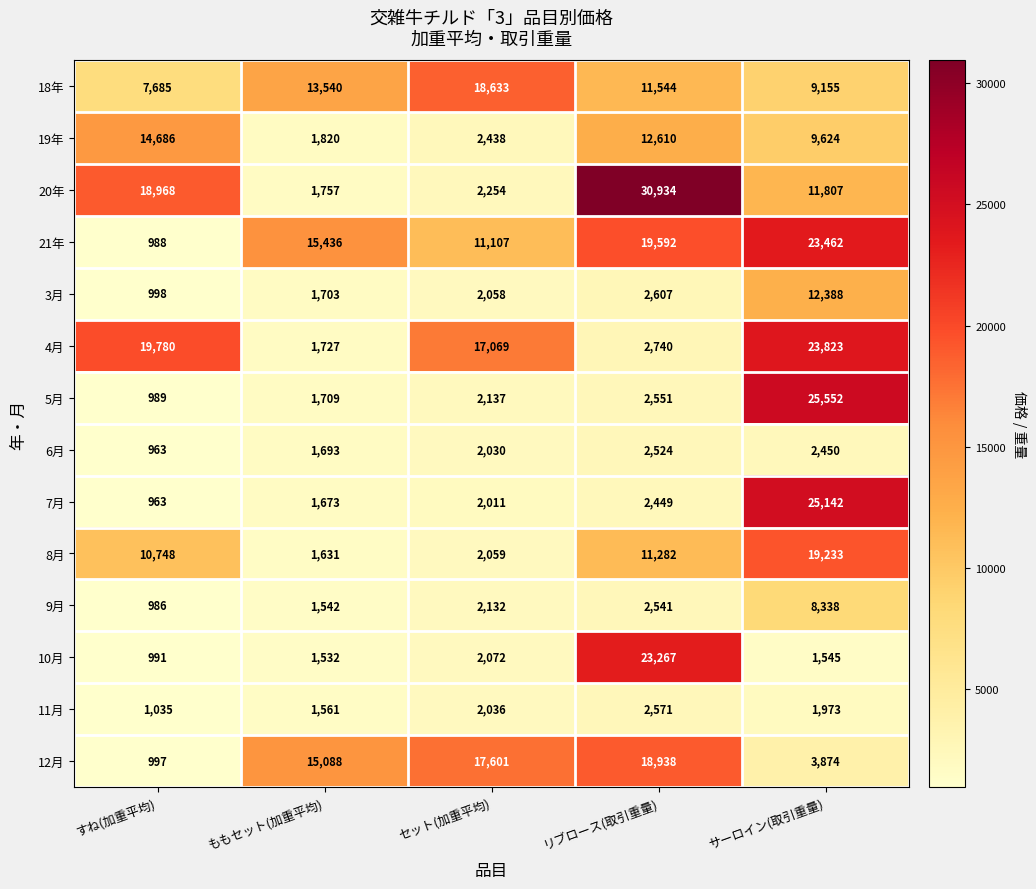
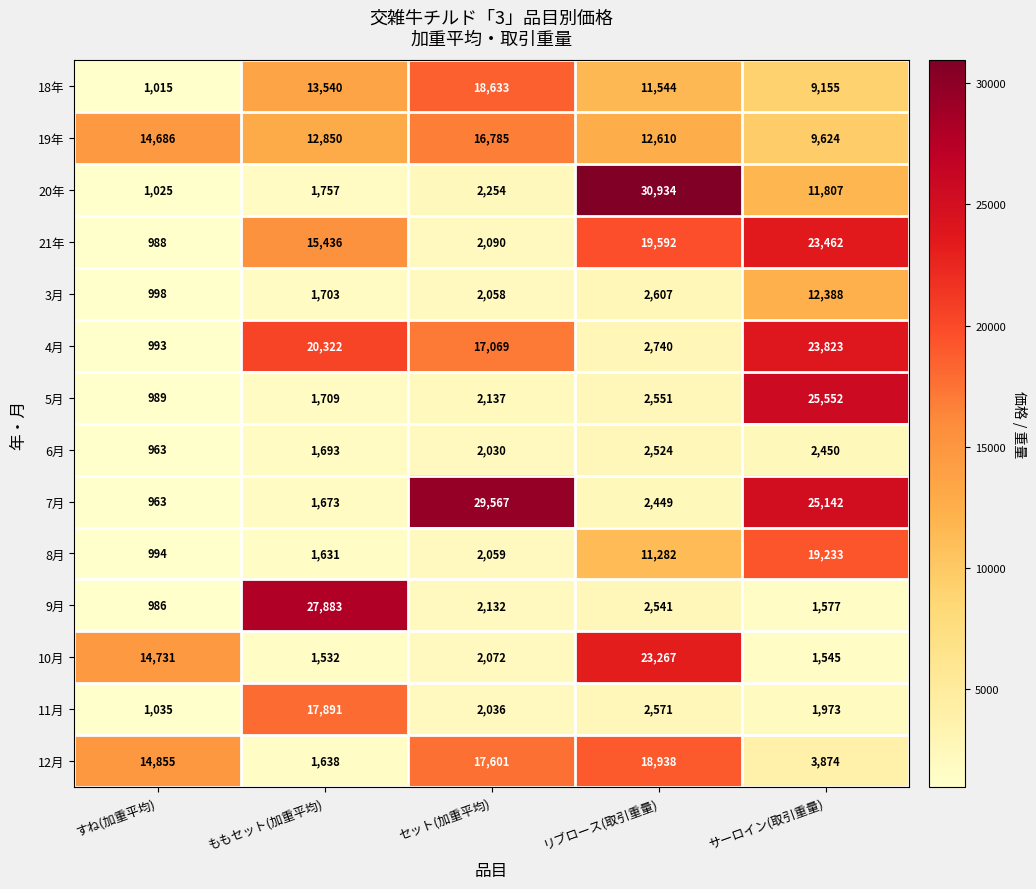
  {
    "18年": {
-     "すね(加重平均)": "7,685",
+     "すね(加重平均)": "1,015",
      "ももセット(加重平均)": "13,540",
      "セット(加重平均)": "18,633",
      "リブロース(取引重量)": "11,544",
      "サーロイン(取引重量)": "9,155"
    },
    "19年": {
      "すね(加重平均)": "14,686",
-     "ももセット(加重平均)": "1,820",
-     "セット(加重平均)": "2,438",
+     "ももセット(加重平均)": "12,850",
+     "セット(加重平均)": "16,785",
      "リブロース(取引重量)": "12,610",
      "サーロイン(取引重量)": "9,624"
    },
    "20年": {
-     "すね(加重平均)": "18,968",
+     "すね(加重平均)": "1,025",
      "ももセット(加重平均)": "1,757",
      "セット(加重平均)": "2,254",
      "リブロース(取引重量)": "30,934",
      "サーロイン(取引重量)": "11,807"
    },
    "21年": {
      "すね(加重平均)": "988",
      "ももセット(加重平均)": "15,436",
-     "セット(加重平均)": "11,107",
+     "セット(加重平均)": "2,090",
      "リブロース(取引重量)": "19,592",
      "サーロイン(取引重量)": "23,462"
    },
    "3月": {
      "すね(加重平均)": "998",
      "ももセット(加重平均)": "1,703",
      "セット(加重平均)": "2,058",
      "リブロース(取引重量)": "2,607",
      "サーロイン(取引重量)": "12,388"
    },
    "4月": {
-     "すね(加重平均)": "19,780",
-     "ももセット(加重平均)": "1,727",
+     "すね(加重平均)": "993",
+     "ももセット(加重平均)": "20,322",
      "セット(加重平均)": "17,069",
      "リブロース(取引重量)": "2,740",
      "サーロイン(取引重量)": "23,823"
    },
    "5月": {
      "すね(加重平均)": "989",
      "ももセット(加重平均)": "1,709",
      "セット(加重平均)": "2,137",
      "リブロース(取引重量)": "2,551",
      "サーロイン(取引重量)": "25,552"
    },
    "6月": {
      "すね(加重平均)": "963",
      "ももセット(加重平均)": "1,693",
      "セット(加重平均)": "2,030",
      "リブロース(取引重量)": "2,524",
      "サーロイン(取引重量)": "2,450"
    },
    "7月": {
      "すね(加重平均)": "963",
      "ももセット(加重平均)": "1,673",
-     "セット(加重平均)": "2,011",
+     "セット(加重平均)": "29,567",
      "リブロース(取引重量)": "2,449",
      "サーロイン(取引重量)": "25,142"
    },
    "8月": {
-     "すね(加重平均)": "10,748",
+     "すね(加重平均)": "994",
      "ももセット(加重平均)": "1,631",
      "セット(加重平均)": "2,059",
      "リブロース(取引重量)": "11,282",
      "サーロイン(取引重量)": "19,233"
    },
    "9月": {
      "すね(加重平均)": "986",
-     "ももセット(加重平均)": "1,542",
+     "ももセット(加重平均)": "27,883",
      "セット(加重平均)": "2,132",
      "リブロース(取引重量)": "2,541",
-     "サーロイン(取引重量)": "8,338"
+     "サーロイン(取引重量)": "1,577"
    },
    "10月": {
-     "すね(加重平均)": "991",
+     "すね(加重平均)": "14,731",
      "ももセット(加重平均)": "1,532",
      "セット(加重平均)": "2,072",
      "リブロース(取引重量)": "23,267",
      "サーロイン(取引重量)": "1,545"
    },
    "11月": {
      "すね(加重平均)": "1,035",
-     "ももセット(加重平均)": "1,561",
+     "ももセット(加重平均)": "17,891",
      "セット(加重平均)": "2,036",
      "リブロース(取引重量)": "2,571",
      "サーロイン(取引重量)": "1,973"
    },
    "12月": {
-     "すね(加重平均)": "997",
-     "ももセット(加重平均)": "15,088",
+     "すね(加重平均)": "14,855",
+     "ももセット(加重平均)": "1,638",
      "セット(加重平均)": "17,601",
      "リブロース(取引重量)": "18,938",
      "サーロイン(取引重量)": "3,874"
    }
  }
